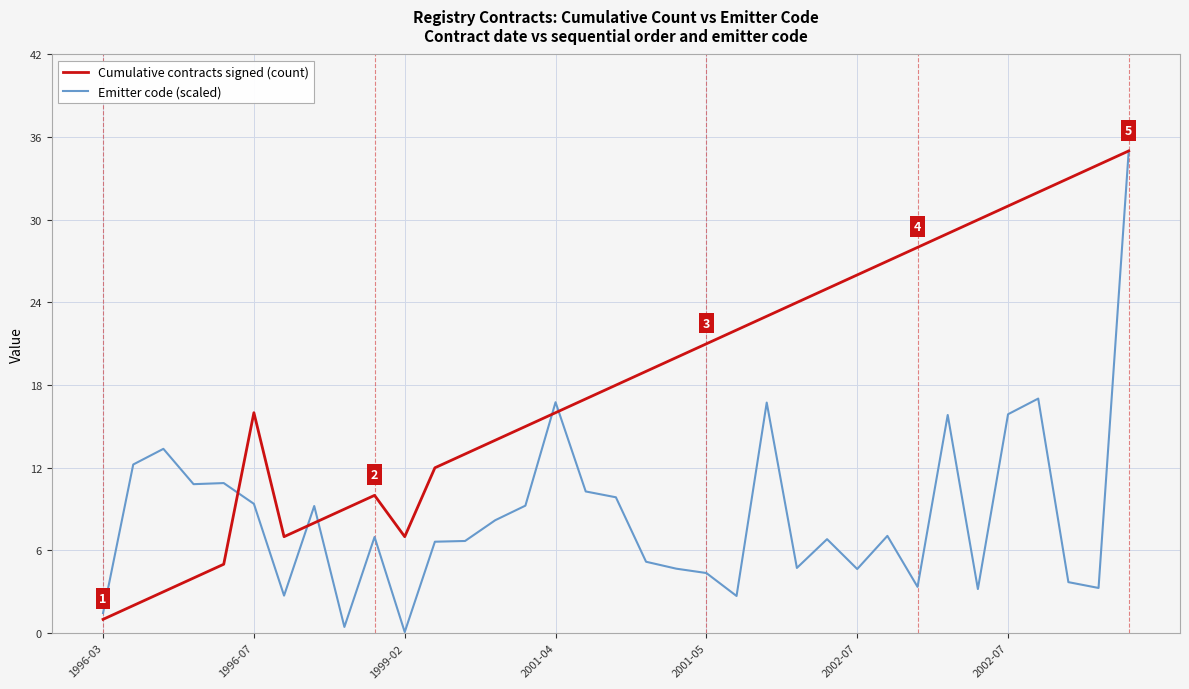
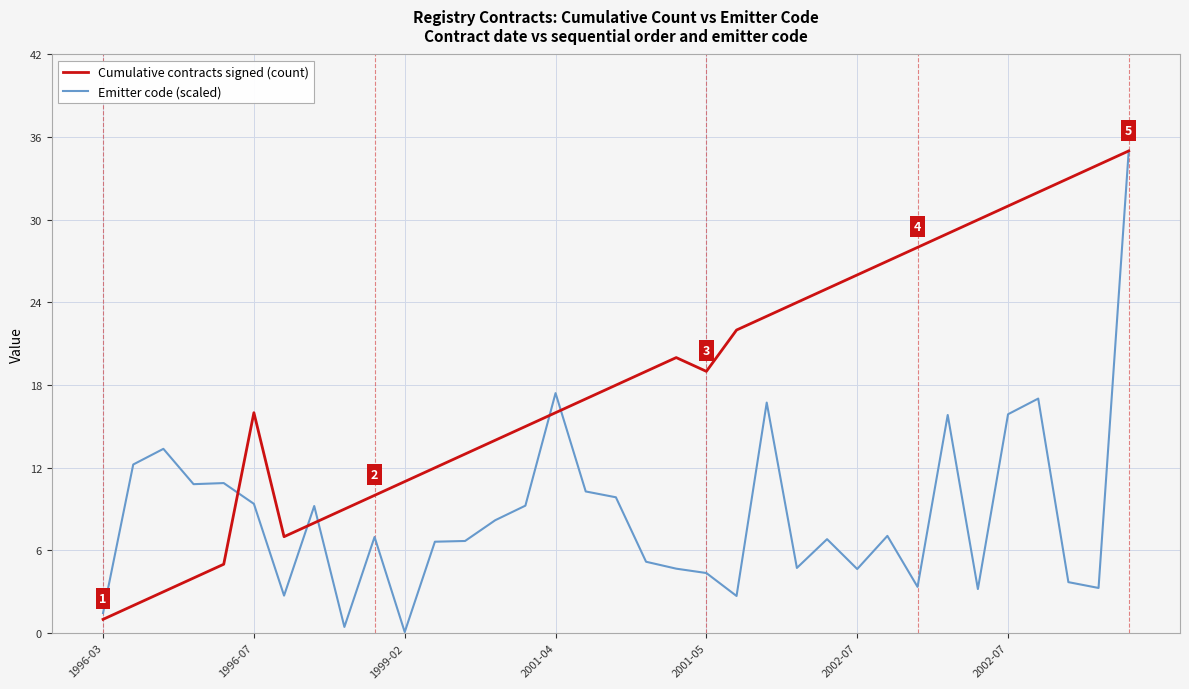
  {
    "Cumulative contracts signed (count)": {
      "1996-07": 16,
-     "1999-02": 7,
+     "1999-02": 11,
      "2001-04": 16,
-     "2001-05": 21
+     "2001-05": 19
    },
    "Emitter code (scaled)": {
      "1996-07": 9.4,
      "1999-02": 0.1,
-     "2001-04": 16.8,
+     "2001-04": 17.4,
      "2001-05": 4.4
    }
  }
